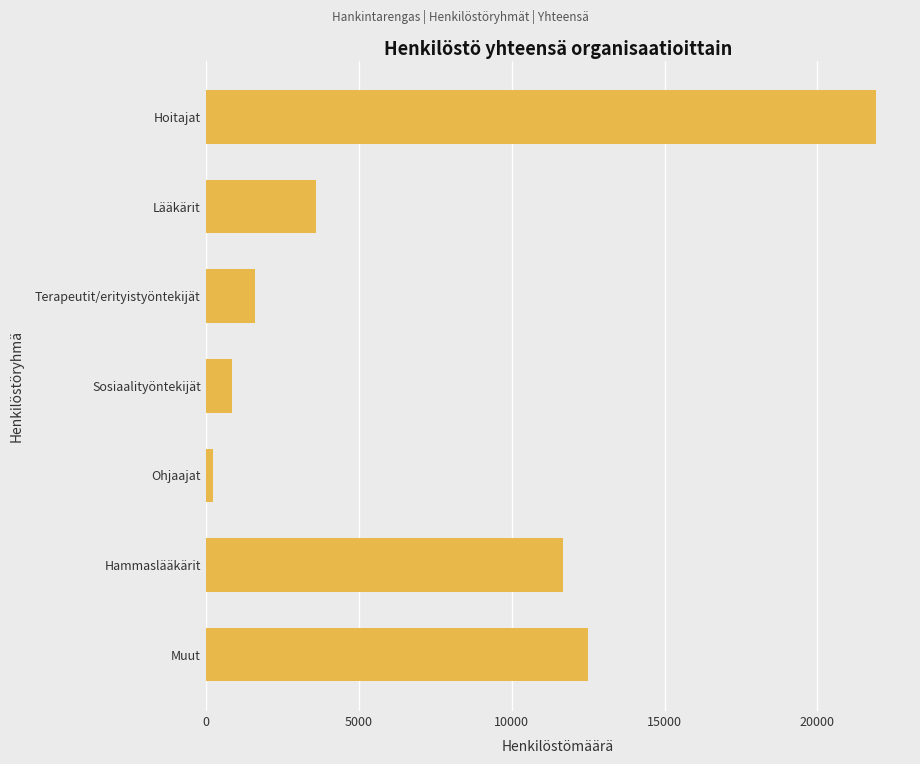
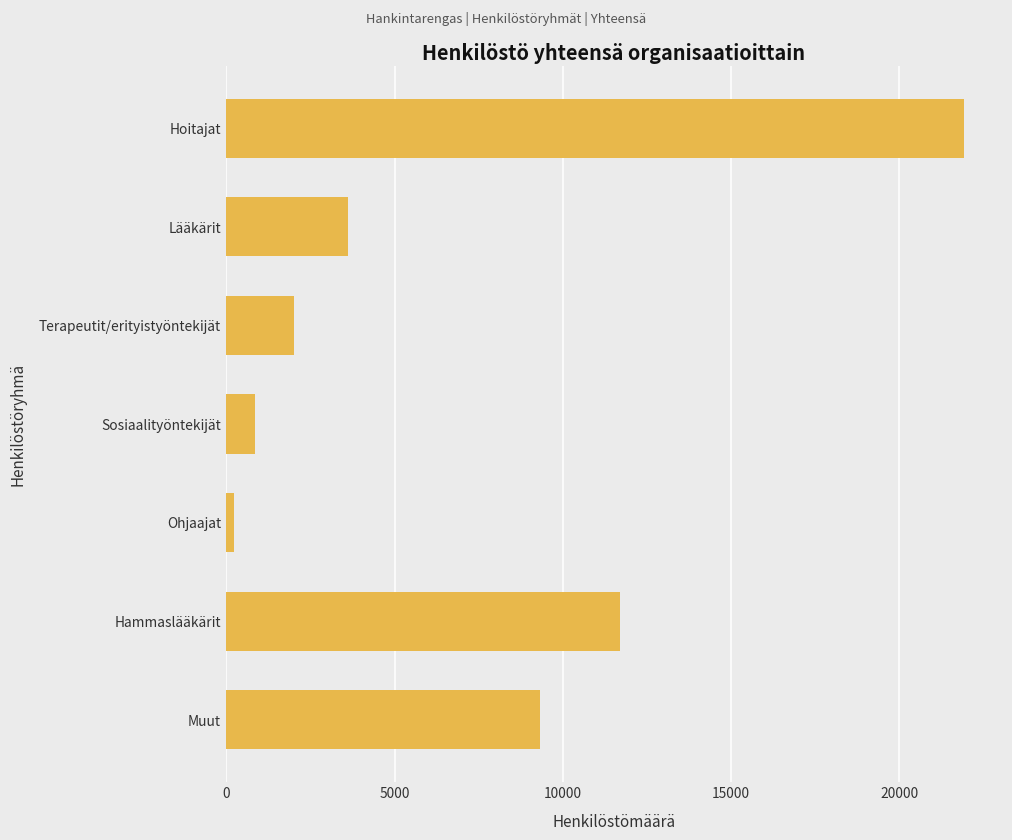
  {
    "Hoitajat": 21900,
    "Lääkärit": 3600,
-   "Terapeutit/erityistyöntekijät": 1600,
+   "Terapeutit/erityistyöntekijät": 2000,
    "Sosiaalityöntekijät": 900,
    "Ohjaajat": 200,
    "Hammaslääkärit": 11700,
-   "Muut": 12500
+   "Muut": 9300
  }
